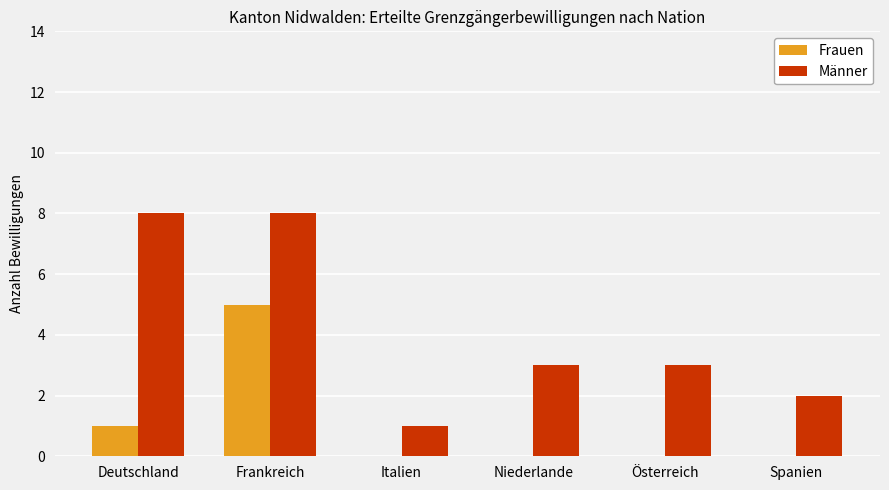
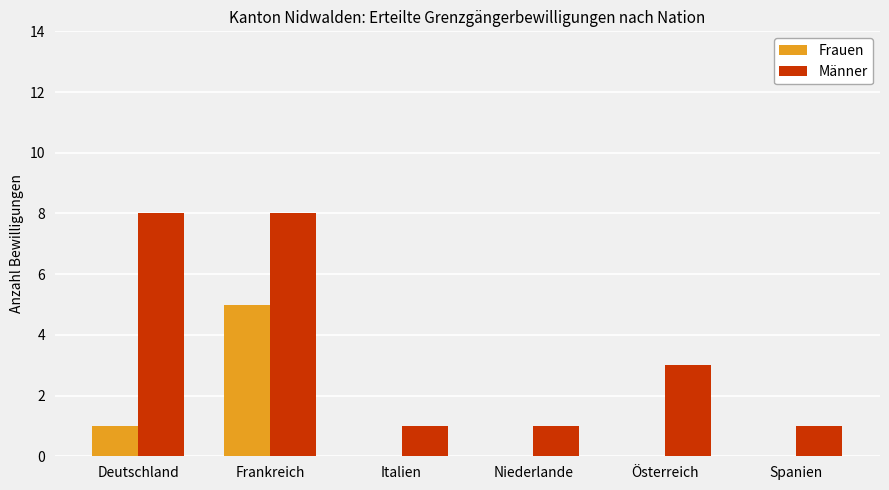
  {
    "Frauen": {
      "Deutschland": 1,
      "Frankreich": 5,
      "Italien": 0,
      "Niederlande": 0,
      "Österreich": 0,
      "Spanien": 0
    },
    "Männer": {
      "Deutschland": 8,
      "Frankreich": 8,
      "Italien": 1,
-     "Niederlande": 3,
+     "Niederlande": 1,
      "Österreich": 3,
-     "Spanien": 2
+     "Spanien": 1
    }
  }
